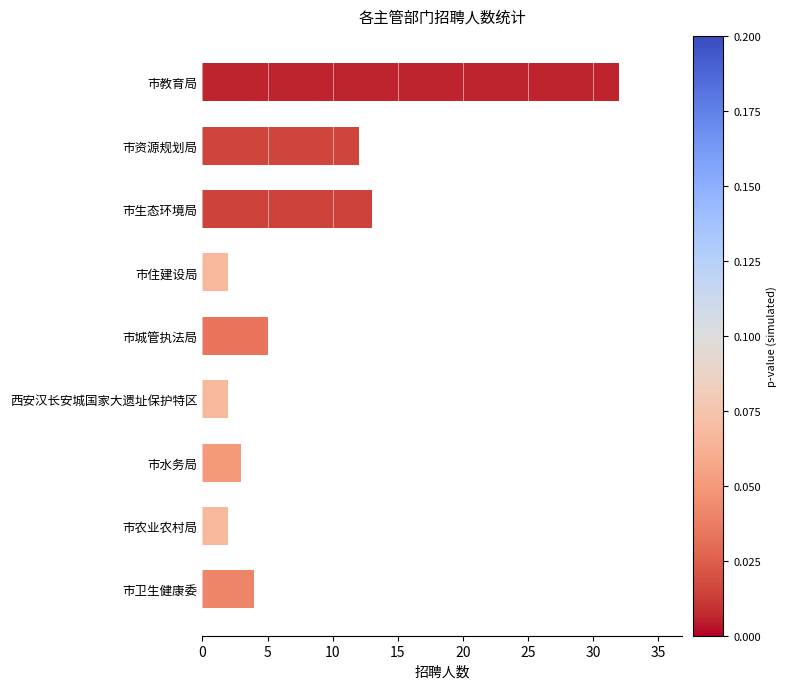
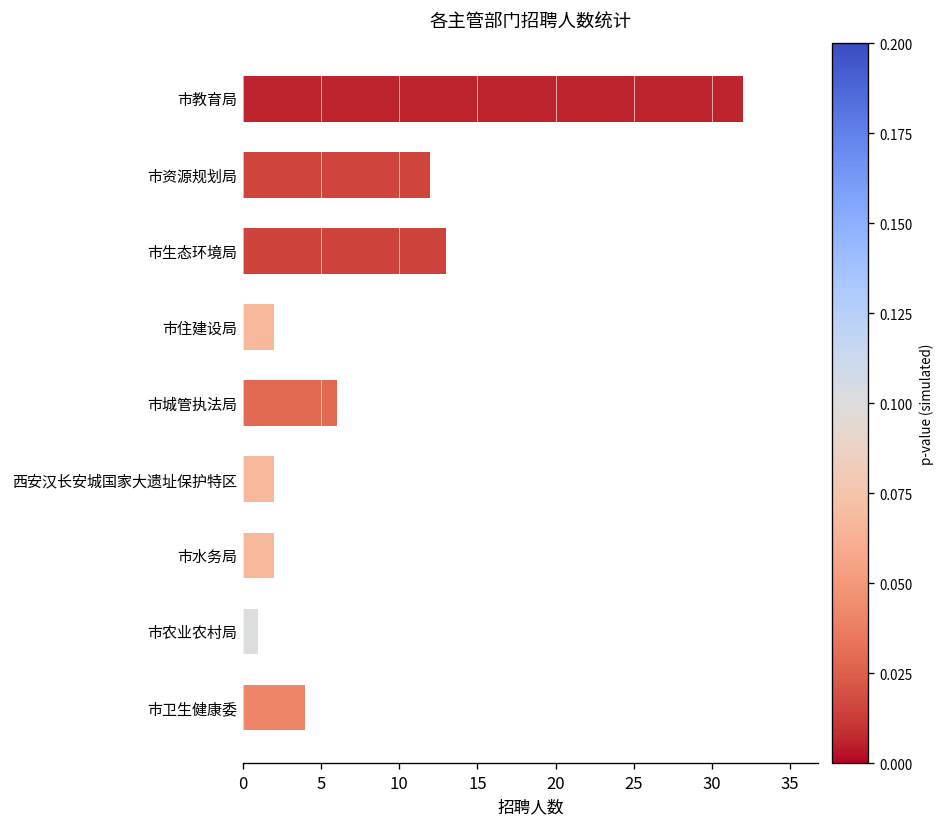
  {
    "市教育局": 32,
    "市资源规划局": 12,
    "市生态环境局": 13,
    "市住建设局": 2,
-   "市城管执法局": 5,
+   "市城管执法局": 6,
    "西安汉长安城国家大遗址保护特区": 2,
-   "市水务局": 3,
-   "市农业农村局": 2,
+   "市水务局": 2,
+   "市农业农村局": 1,
    "市卫生健康委": 4
  }
